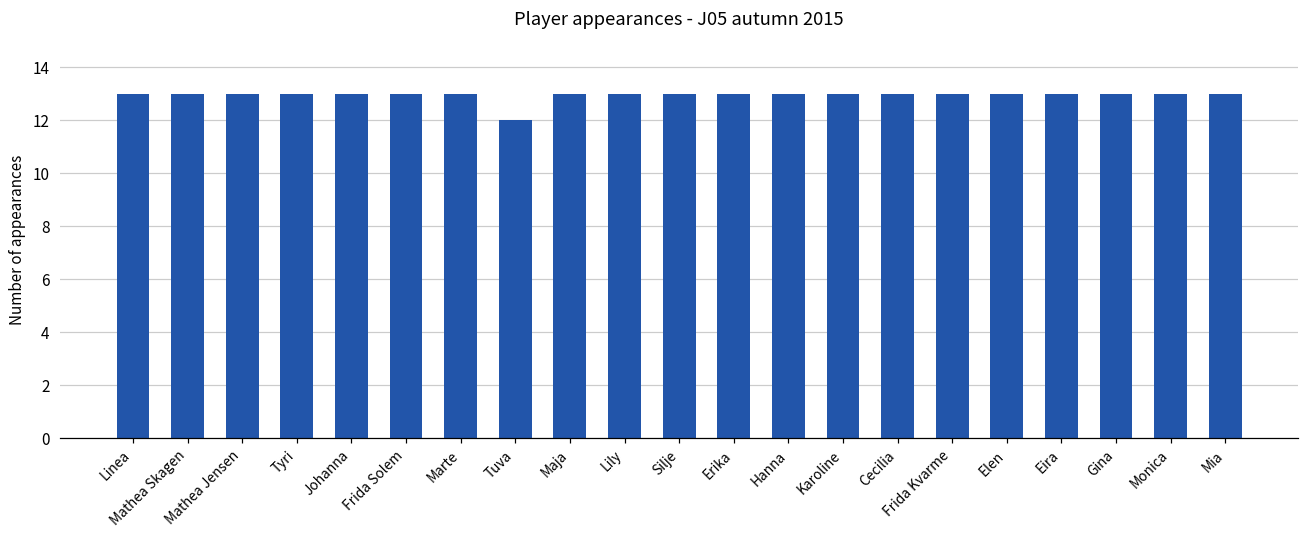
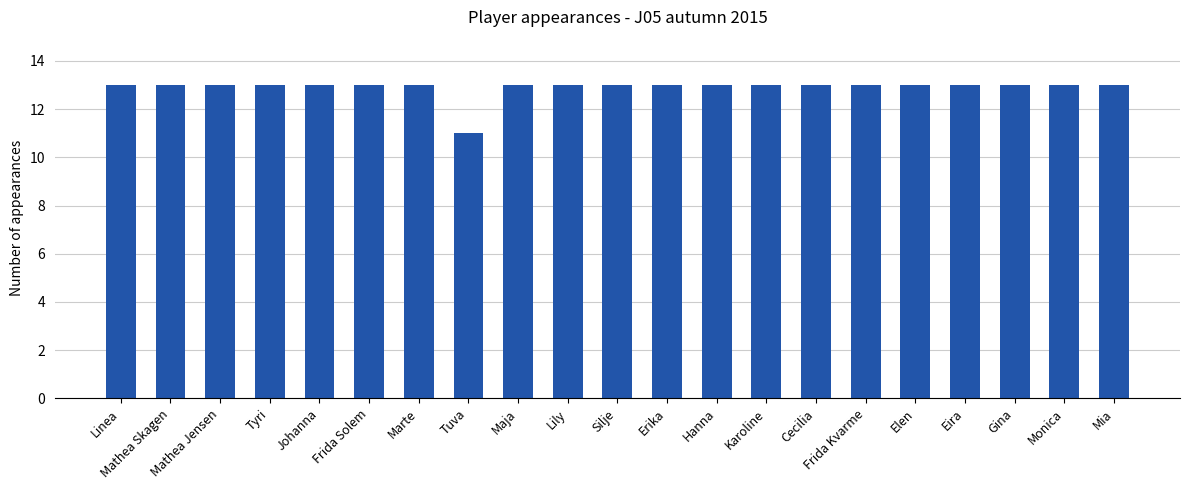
  {
    "Linea": 13,
    "Mathea Skagen": 13,
    "Mathea Jensen": 13,
    "Tyri": 13,
    "Johanna": 13,
    "Frida Solem": 13,
    "Marte": 13,
-   "Tuva": 12,
+   "Tuva": 11,
    "Maja": 13,
    "Lily": 13,
    "Silje": 13,
    "Erika": 13,
    "Hanna": 13,
    "Karoline": 13,
    "Cecilia": 13,
    "Frida Kvarme": 13,
    "Elen": 13,
    "Eira": 13,
    "Gina": 13,
    "Monica": 13,
    "Mia": 13
  }
